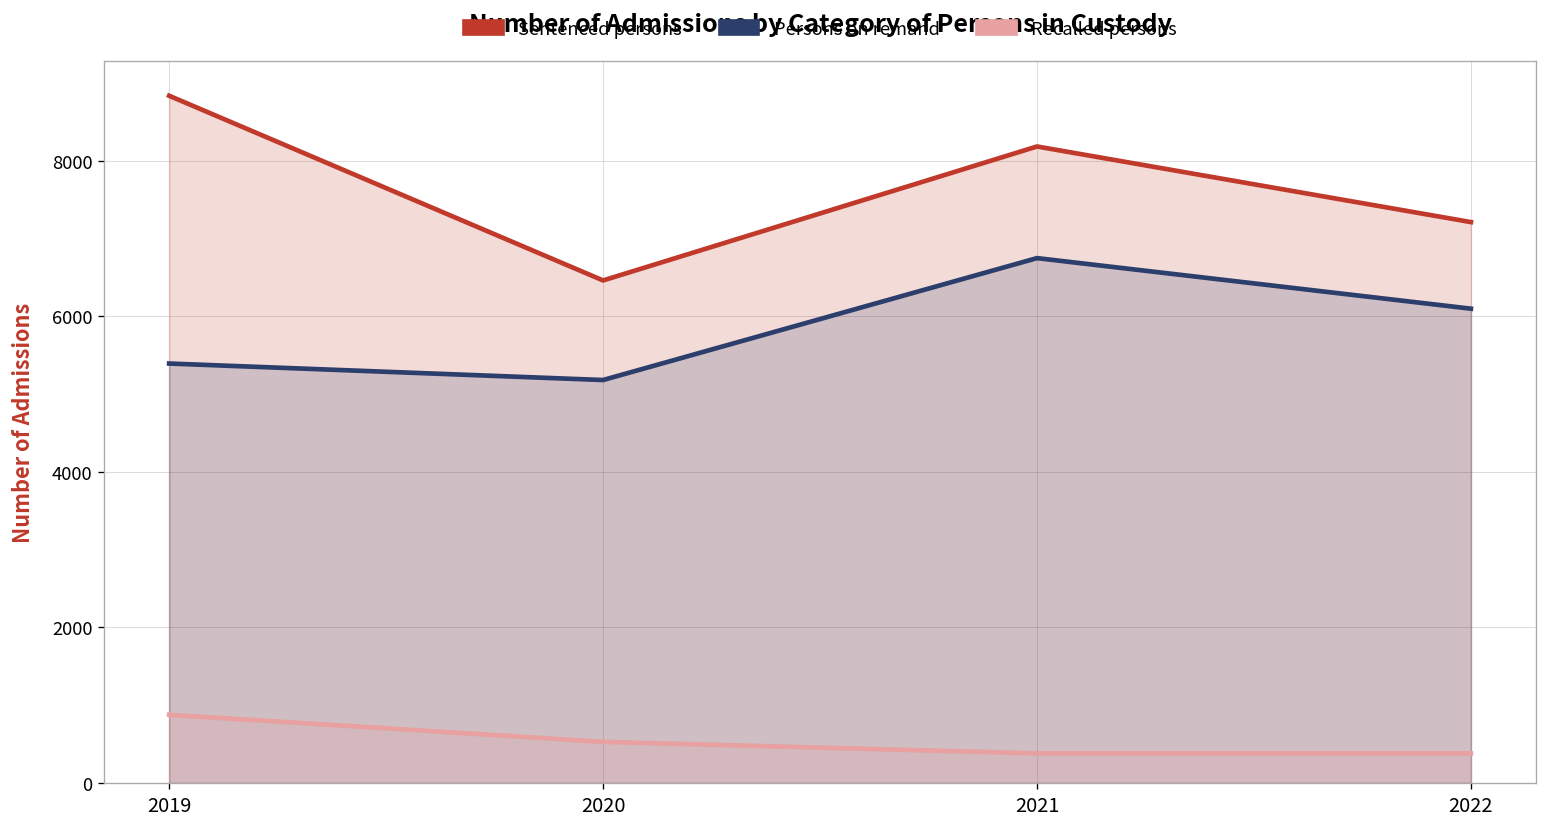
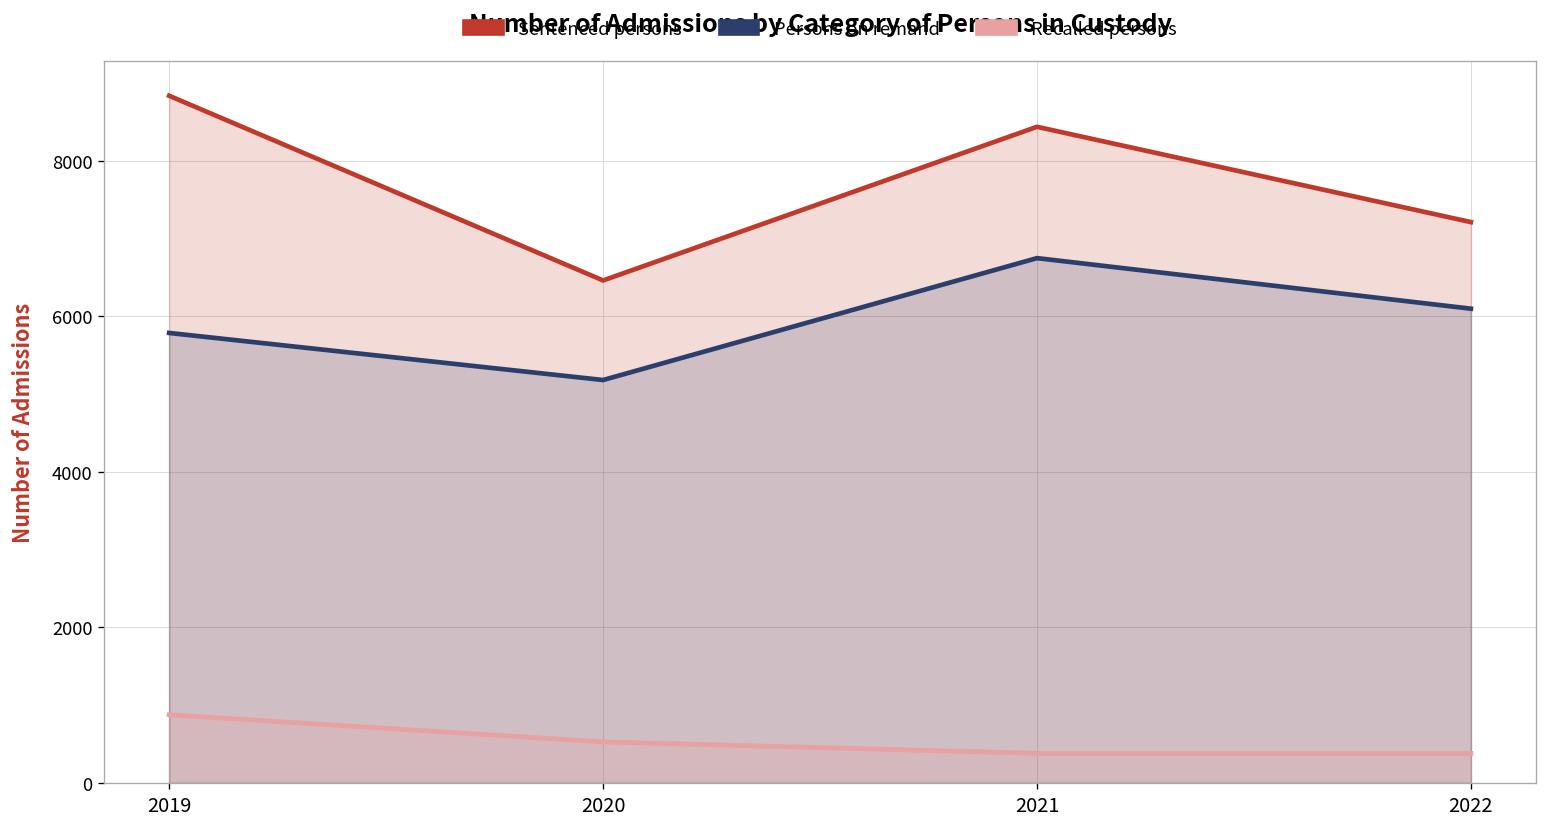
  {
    "Sentenced persons": {
      "2019": 8800,
      "2020": 6500,
-     "2021": 8200,
+     "2021": 8400,
      "2022": 7200
    },
    "Persons on remand": {
-     "2019": 5400,
+     "2019": 5800,
      "2020": 5200,
      "2021": 6700,
      "2022": 6100
    },
    "Recalled persons": {
      "2019": 900,
      "2020": 500,
      "2021": 400,
      "2022": 400
    }
  }
